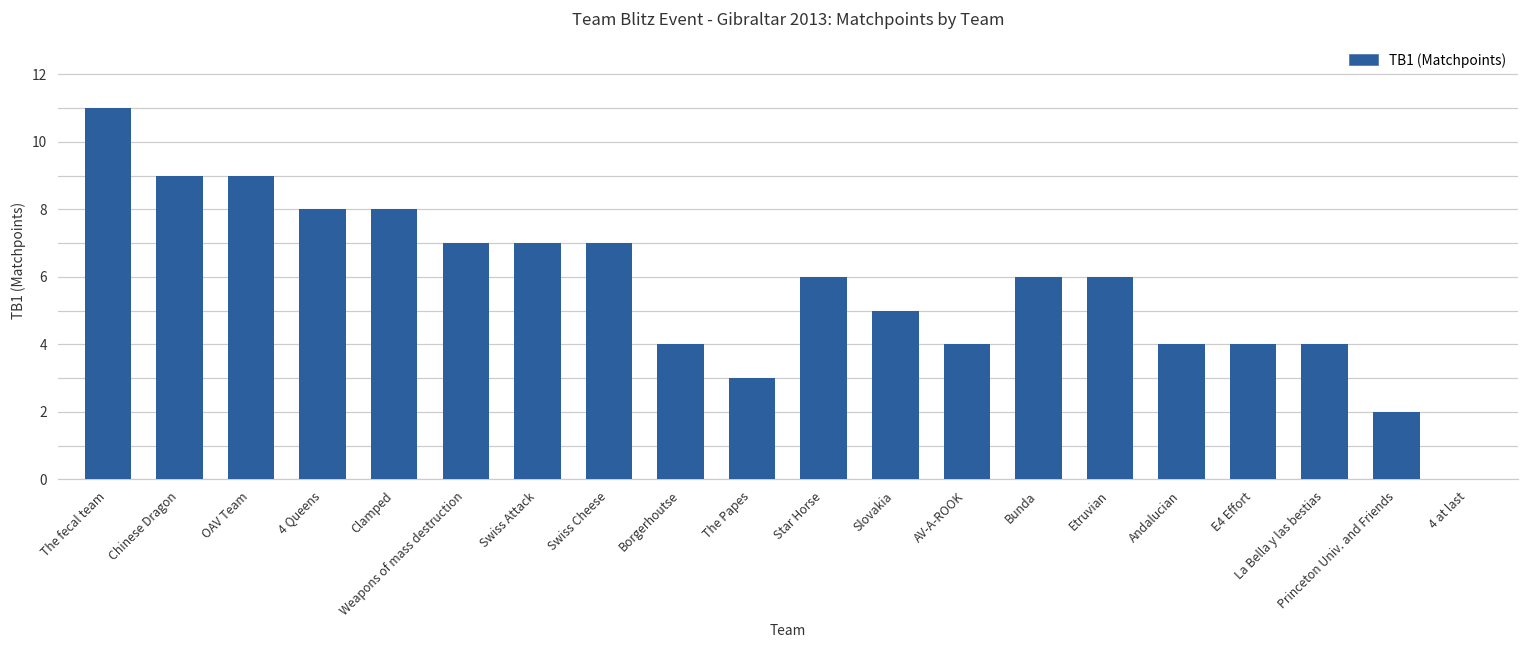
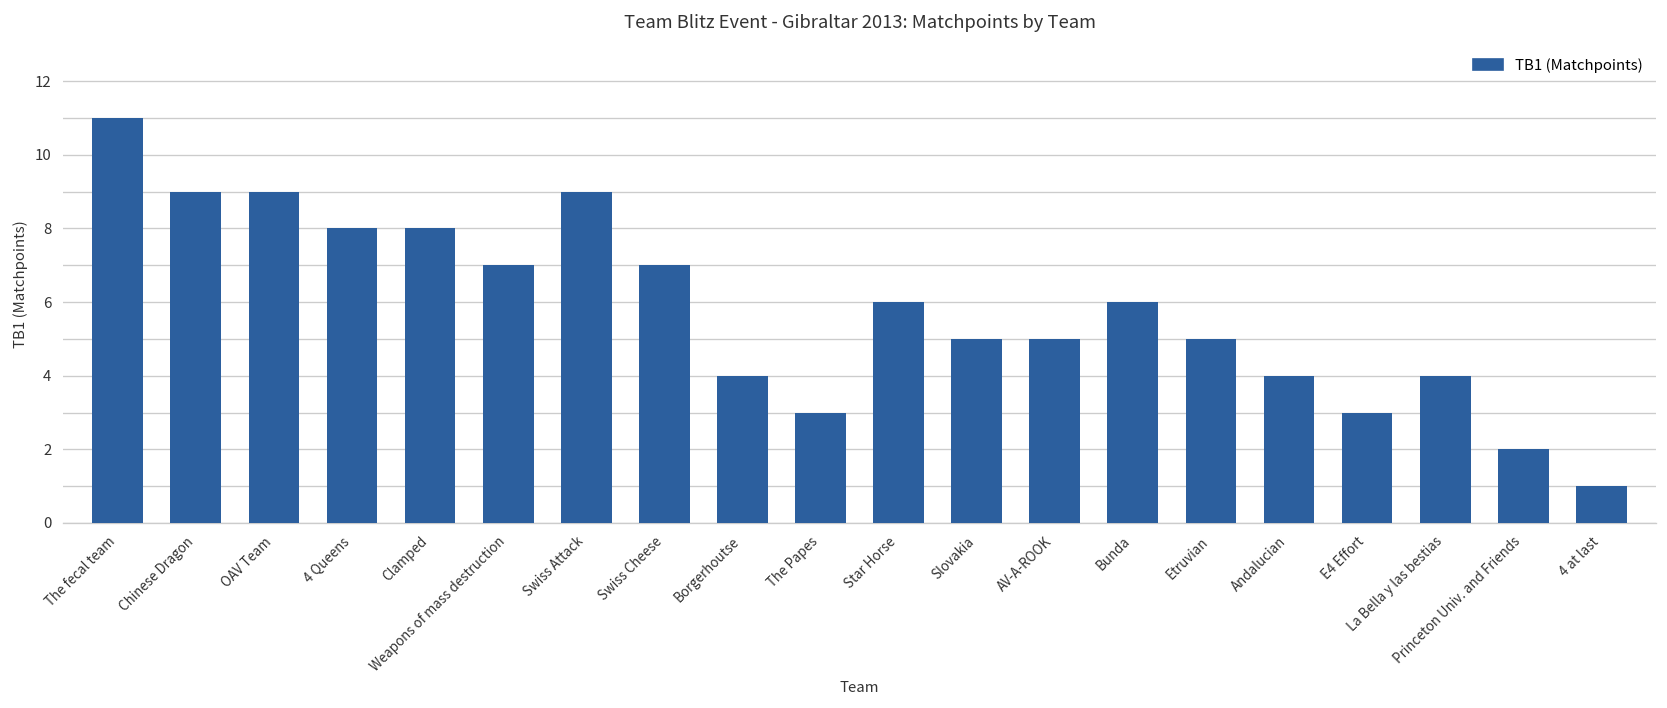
  {
    "The fecal team": 11,
    "Chinese Dragon": 9,
    "OAV Team": 9,
    "4 Queens": 8,
    "Clamped": 8,
    "Weapons of mass destruction": 7,
-   "Swiss Attack": 7,
+   "Swiss Attack": 9,
    "Swiss Cheese": 7,
    "Borgerhoutse": 4,
    "The Papes": 3,
    "Star Horse": 6,
    "Slovakia": 5,
-   "AV-A-ROOK": 4,
+   "AV-A-ROOK": 5,
    "Bunda": 6,
-   "Etruvian": 6,
+   "Etruvian": 5,
    "Andalucian": 4,
-   "E4 Effort": 4,
+   "E4 Effort": 3,
    "La Bella y las bestias": 4,
    "Princeton Univ. and Friends": 2,
-   "4 at last": 0
+   "4 at last": 1
  }
